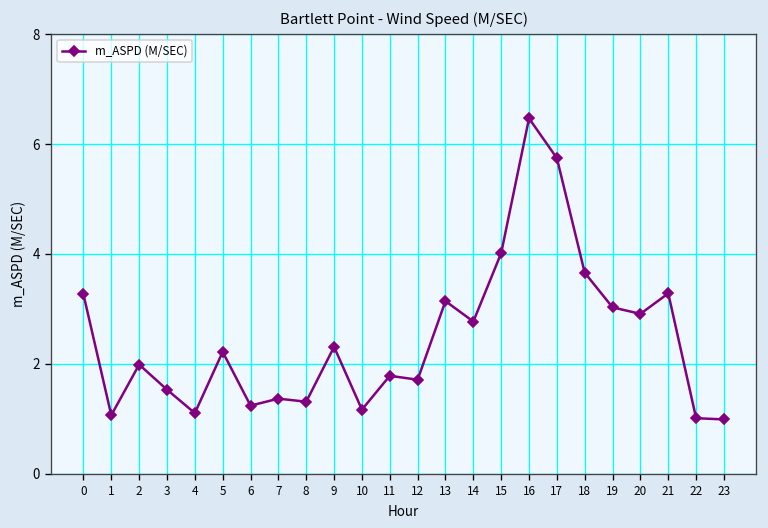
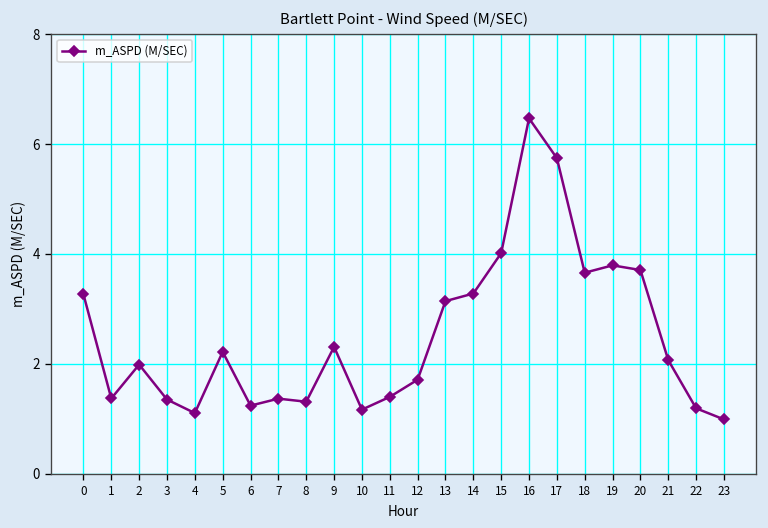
  {
    "0": 3.3,
-   "1": 1.1,
+   "1": 1.4,
    "2": 2.0,
-   "3": 1.5,
+   "3": 1.4,
    "4": 1.1,
    "5": 2.2,
    "6": 1.2,
    "7": 1.4,
    "8": 1.3,
    "9": 2.3,
    "10": 1.2,
-   "11": 1.8,
+   "11": 1.4,
    "12": 1.7,
    "13": 3.1,
-   "14": 2.8,
+   "14": 3.3,
    "15": 4.0,
    "16": 6.5,
    "17": 5.7,
    "18": 3.7,
-   "19": 3.0,
-   "20": 2.9,
-   "21": 3.3,
-   "22": 1.0,
+   "19": 3.8,
+   "20": 3.7,
+   "21": 2.1,
+   "22": 1.2,
    "23": 1.0
  }
